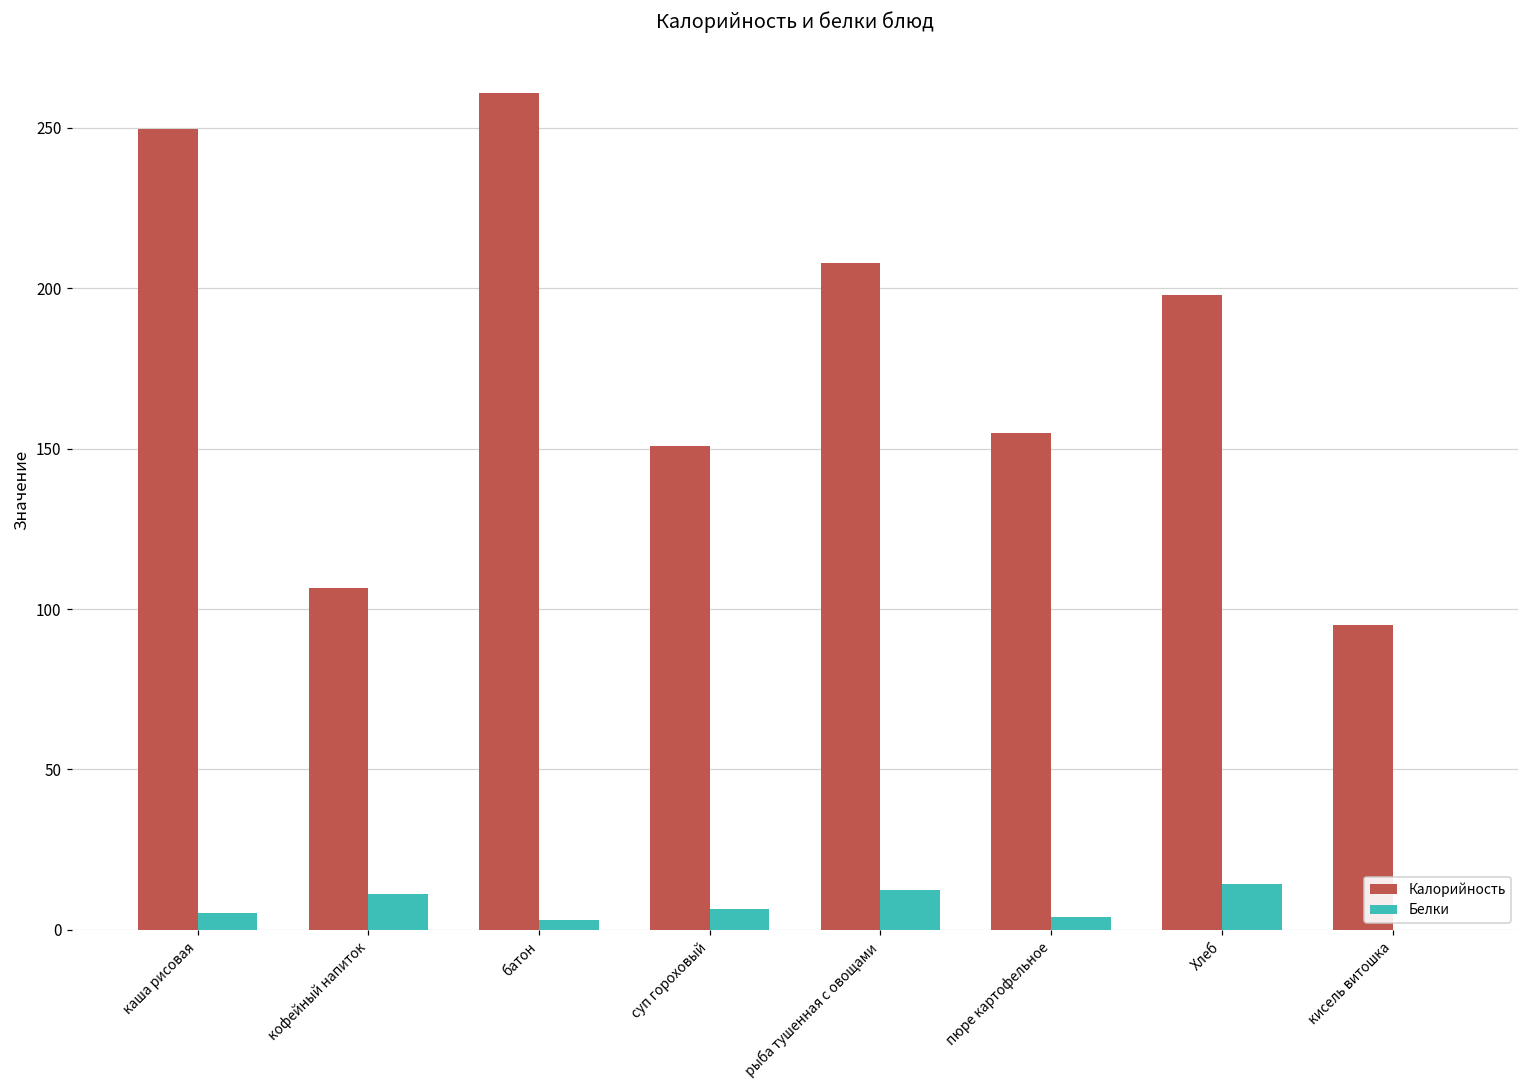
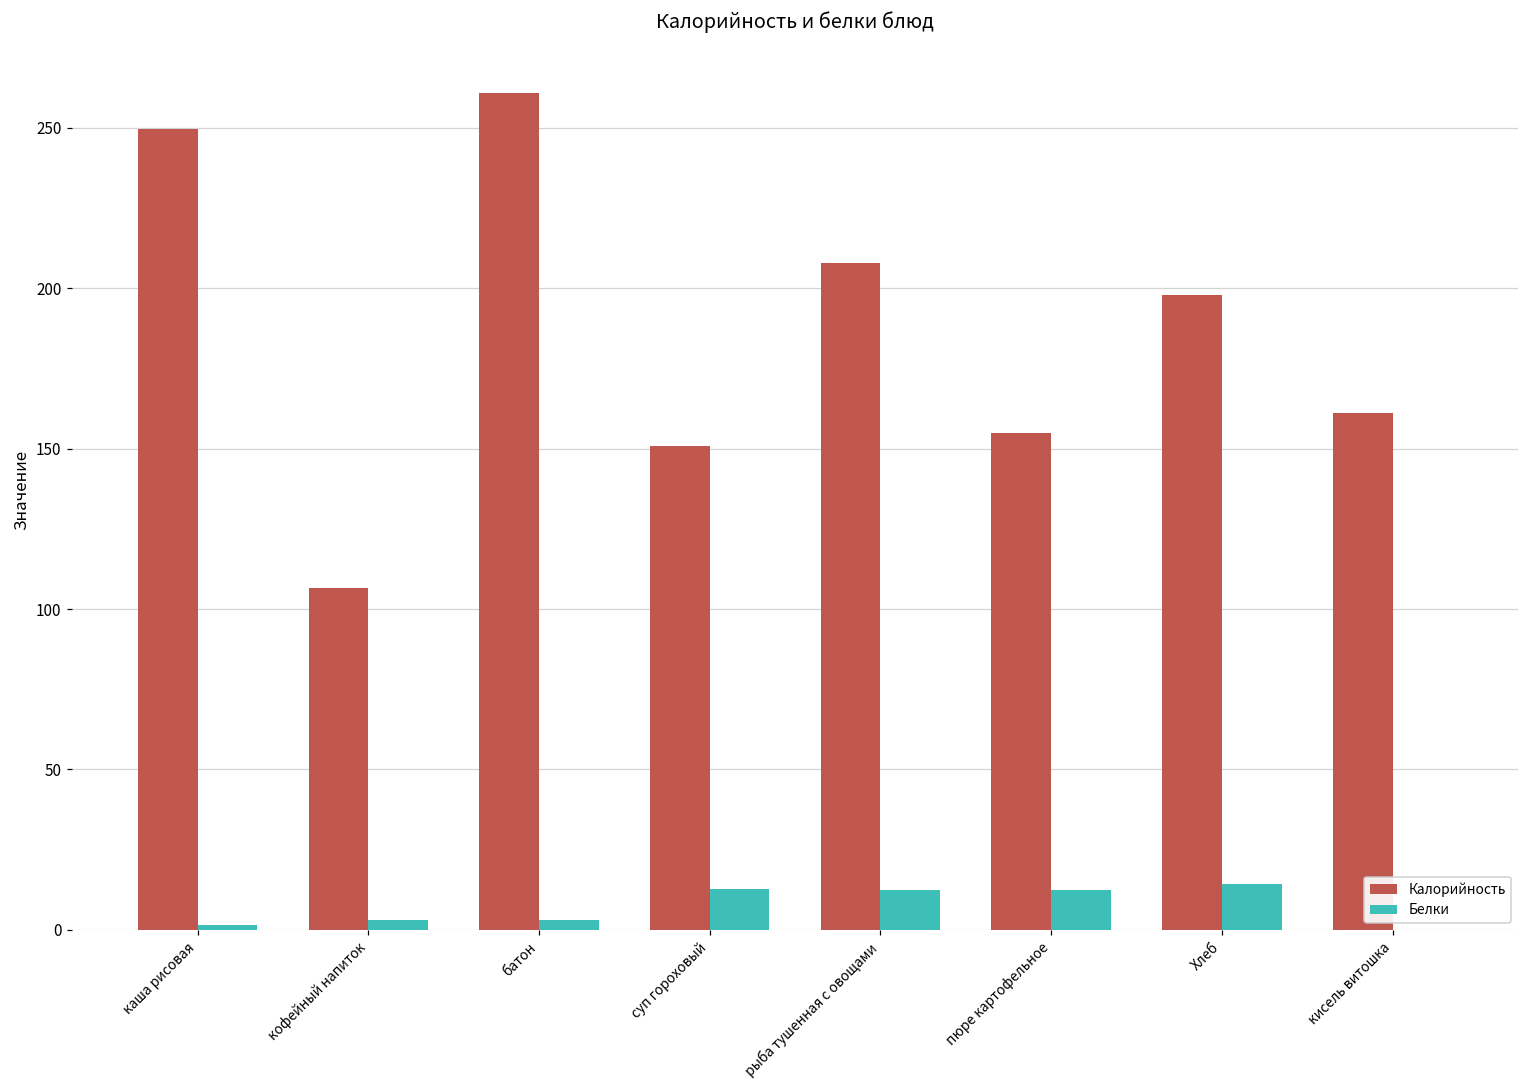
  {
    "Калорийность": {
      "каша рисовая": 250,
      "кофейный напиток": 106,
      "батон": 261,
      "суп гороховый": 151,
      "рыба тушенная с овощами": 208,
      "пюре картофельное": 155,
      "Хлеб": 198,
-     "кисель витошка": 95
+     "кисель витошка": 161
    },
    "Белки": {
-     "каша рисовая": 5,
-     "кофейный напиток": 11,
+     "каша рисовая": 2,
+     "кофейный напиток": 3,
      "батон": 3,
-     "суп гороховый": 7,
+     "суп гороховый": 13,
      "рыба тушенная с овощами": 13,
-     "пюре картофельное": 4,
+     "пюре картофельное": 12,
      "Хлеб": 14,
      "кисель витошка": 0
    }
  }
